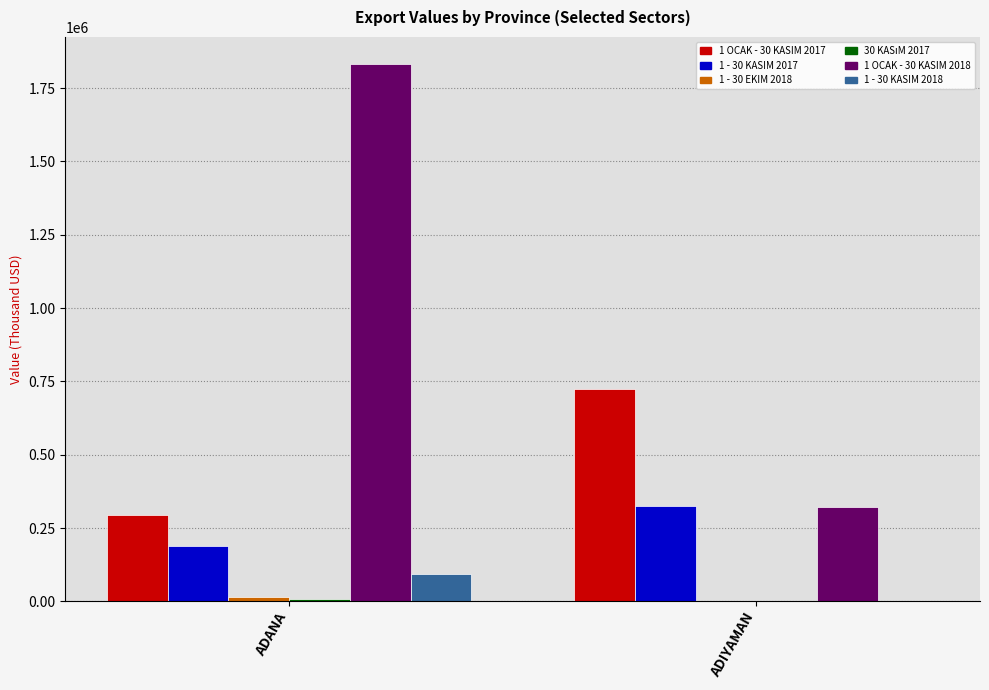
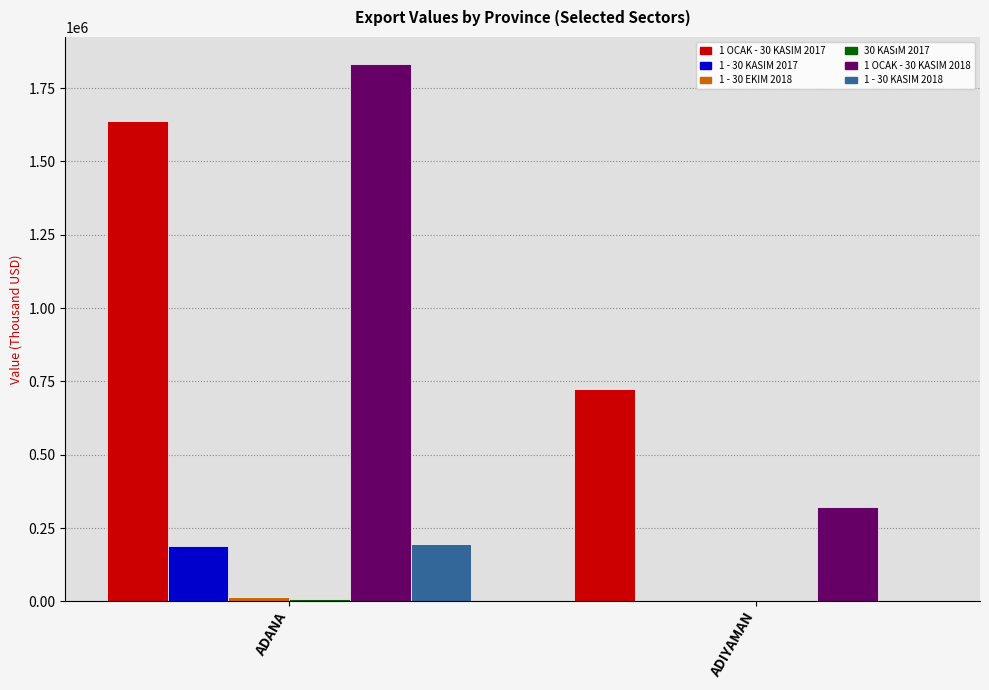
  {
    "1 OCAK - 30 KASIM 2017": {
-     "ADANA": 290000,
+     "ADANA": 1640000,
      "ADIYAMAN": 730000
    },
    "1 - 30 KASIM 2017": {
      "ADANA": 190000,
-     "ADIYAMAN": 320000
+     "ADIYAMAN": 0
    },
    "1 - 30 EKIM 2018": {
      "ADANA": 20000
    },
    "1 OCAK - 30 KASIM 2018": {
      "ADANA": 1830000,
      "ADIYAMAN": 320000
    },
    "1 - 30 KASIM 2018": {
-     "ADANA": 90000
+     "ADANA": 200000
    }
  }
